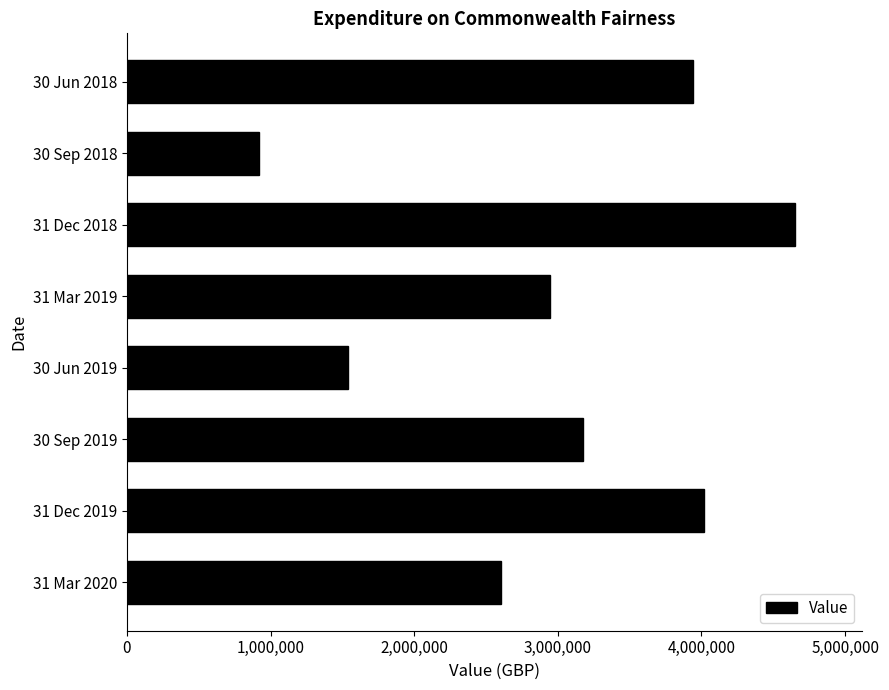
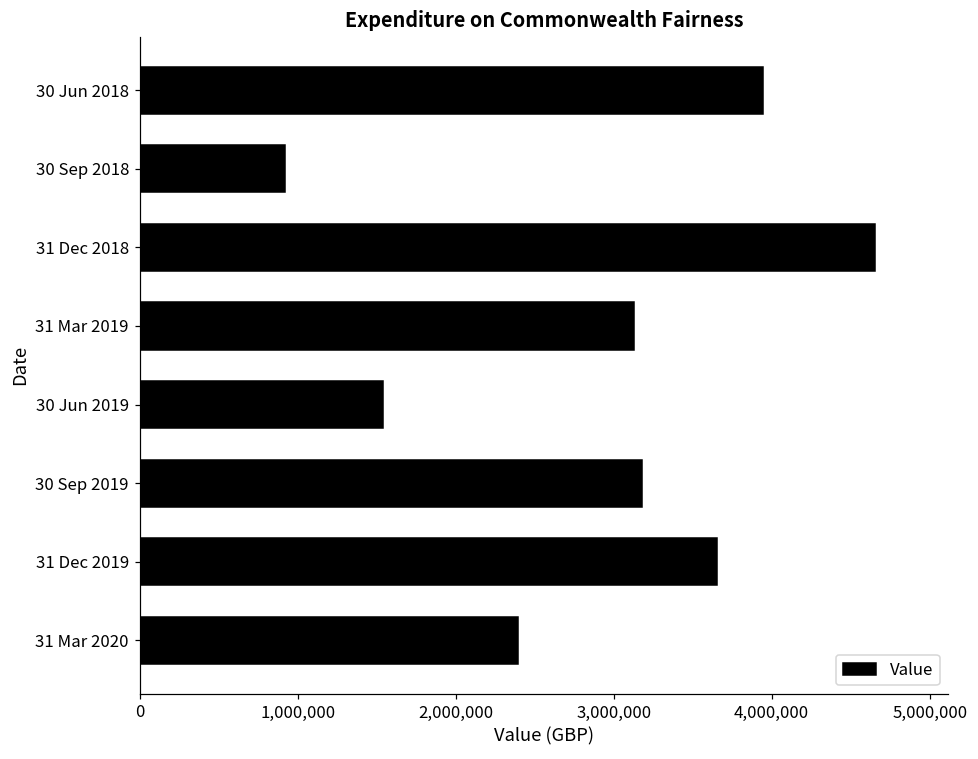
  {
    "30 Jun 2018": "3,940,000",
    "30 Sep 2018": "920,000",
    "31 Dec 2018": "4,650,000",
-   "31 Mar 2019": "2,940,000",
+   "31 Mar 2019": "3,130,000",
    "30 Jun 2019": "1,540,000",
    "30 Sep 2019": "3,180,000",
-   "31 Dec 2019": "4,010,000",
-   "31 Mar 2020": "2,600,000"
+   "31 Dec 2019": "3,660,000",
+   "31 Mar 2020": "2,400,000"
  }
